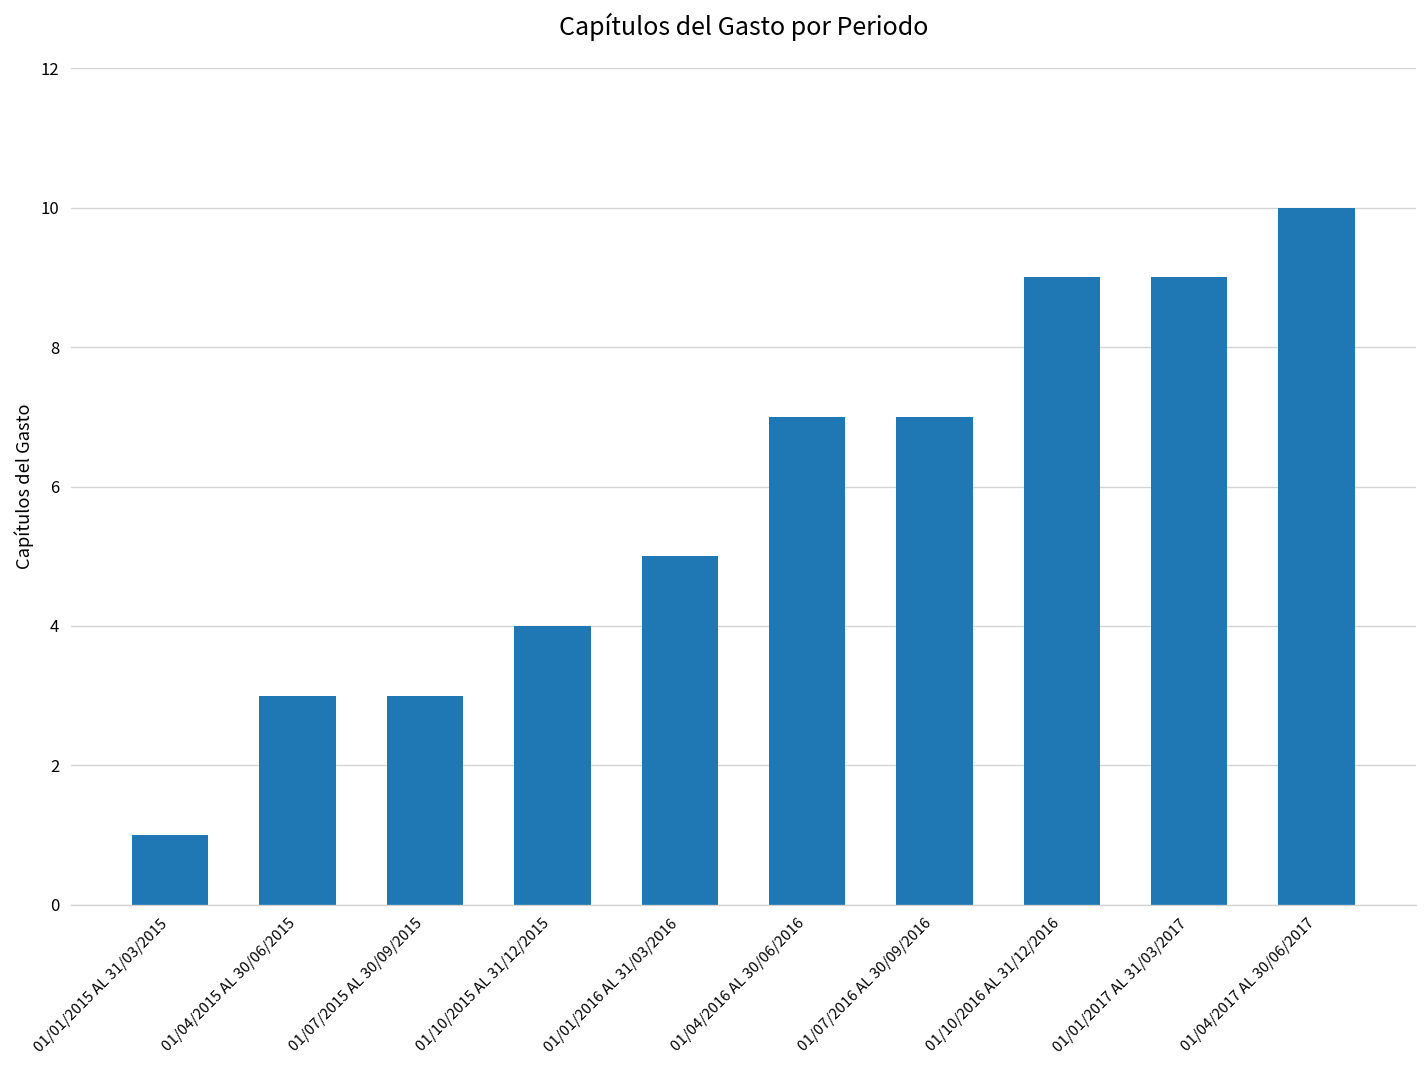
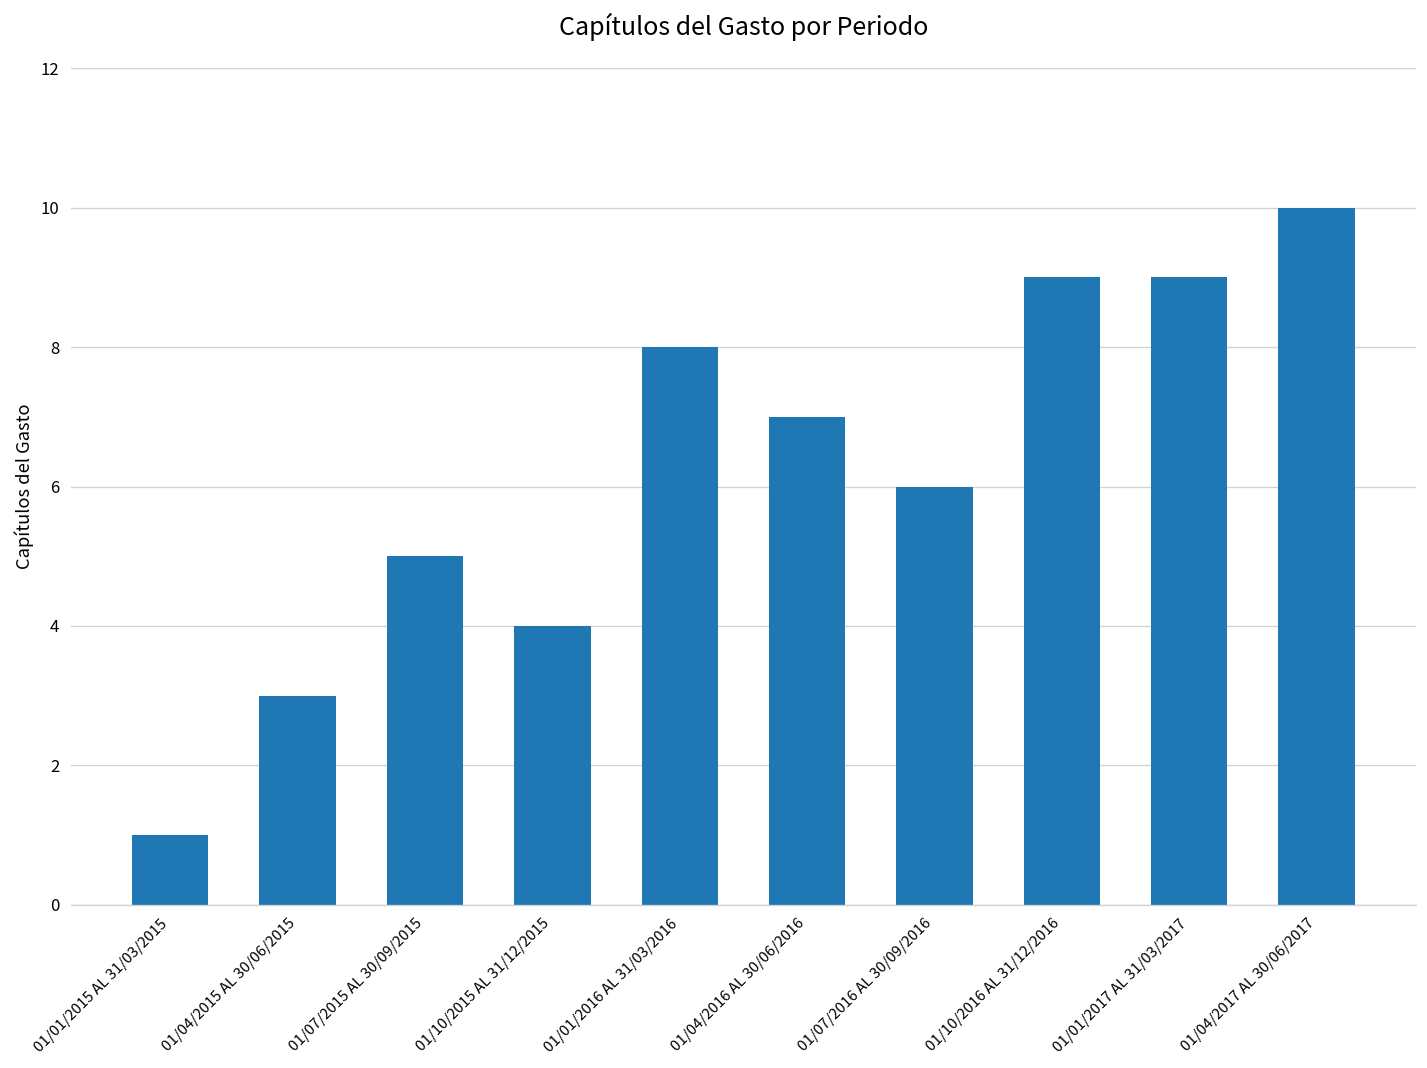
  {
    "01/01/2015 AL 31/03/2015": 1,
    "01/04/2015 AL 30/06/2015": 3,
-   "01/07/2015 AL 30/09/2015": 3,
+   "01/07/2015 AL 30/09/2015": 5,
    "01/10/2015 AL 31/12/2015": 4,
-   "01/01/2016 AL 31/03/2016": 5,
+   "01/01/2016 AL 31/03/2016": 8,
    "01/04/2016 AL 30/06/2016": 7,
-   "01/07/2016 AL 30/09/2016": 7,
+   "01/07/2016 AL 30/09/2016": 6,
    "01/10/2016 AL 31/12/2016": 9,
    "01/01/2017 AL 31/03/2017": 9,
    "01/04/2017 AL 30/06/2017": 10
  }
